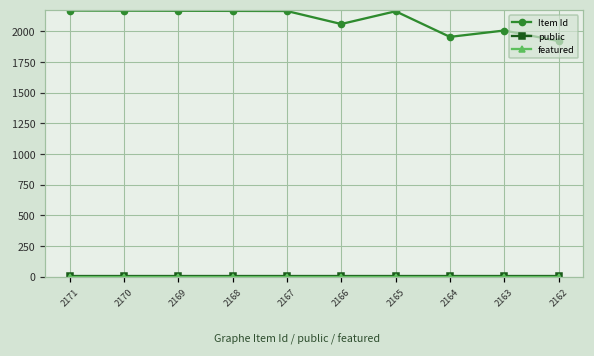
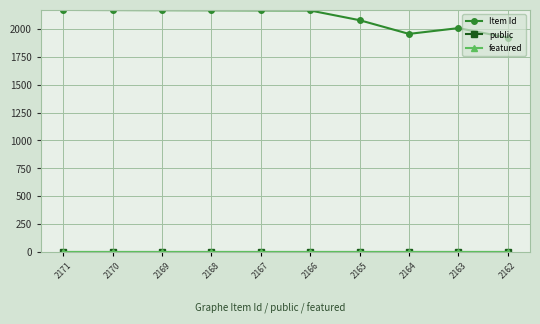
  {
    "Item Id": {
      "2171": 2170,
      "2170": 2170,
      "2169": 2170,
      "2168": 2170,
      "2167": 2170,
-     "2166": 2060,
-     "2165": 2170,
+     "2166": 2170,
+     "2165": 2080,
      "2164": 1960,
      "2163": 2010
    },
    "featured": {
      "2171": 0,
      "2170": 0,
      "2169": 0,
      "2168": 0,
      "2167": 0,
      "2166": 0,
      "2165": 0,
      "2164": 0,
      "2163": 0,
      "2162": 0
    }
  }
